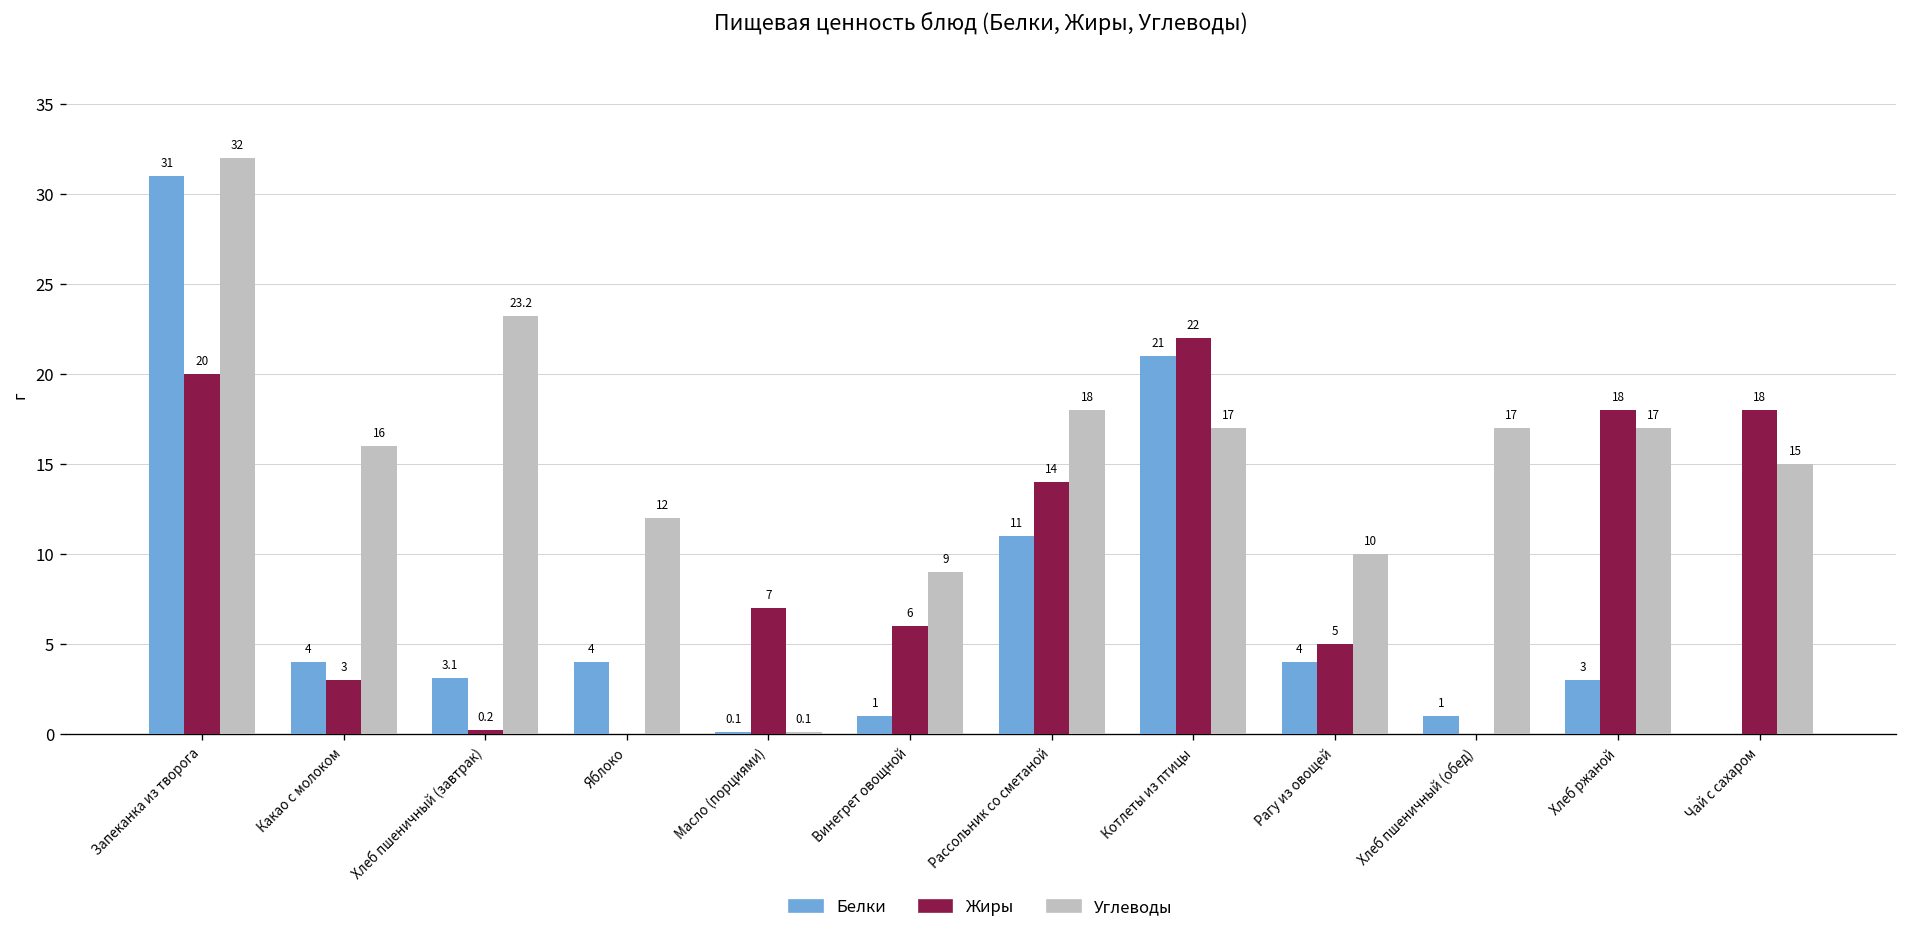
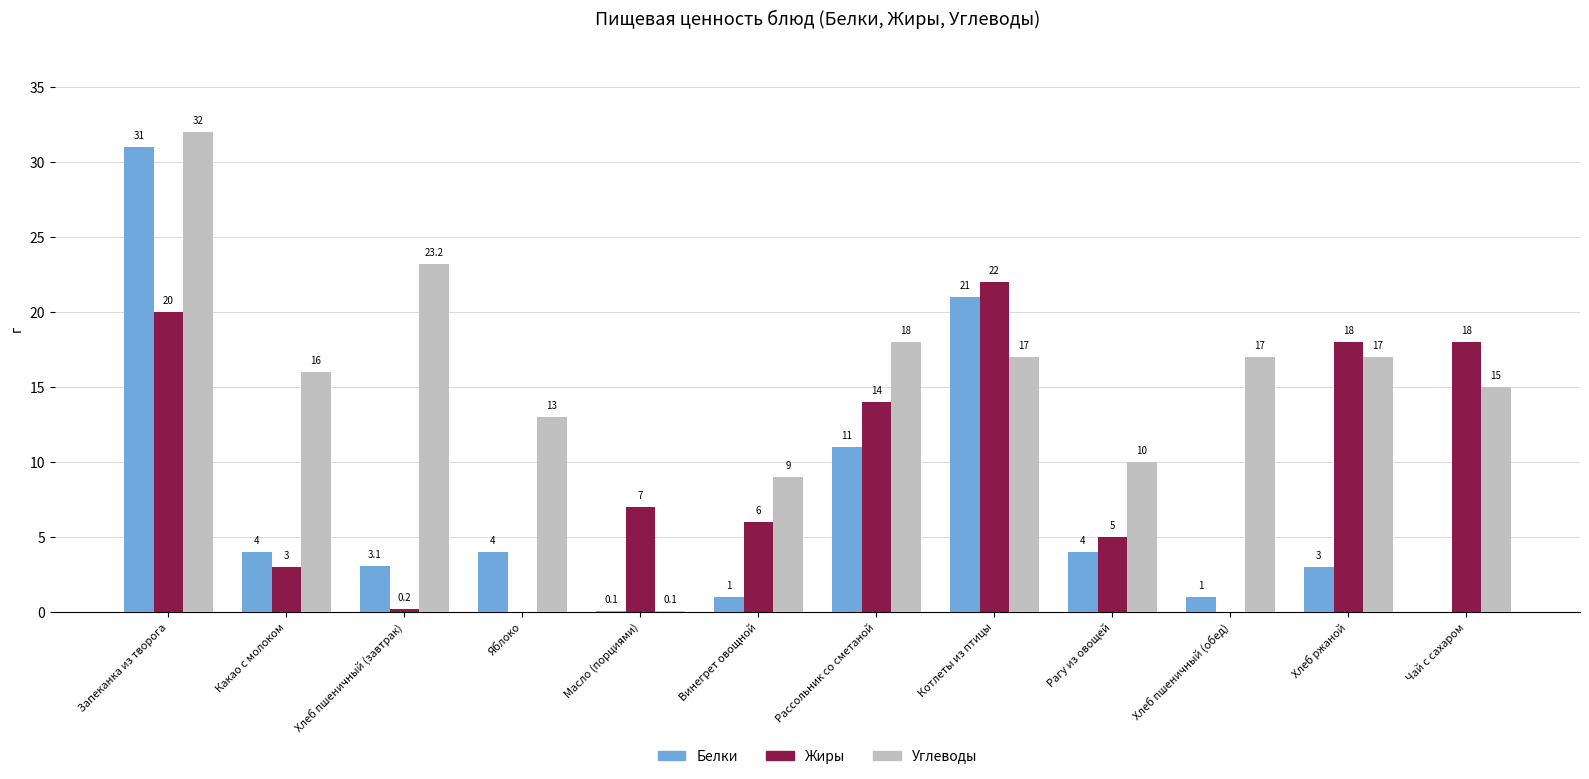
  {
    "Белки": {
      "Запеканка из творога": 31,
      "Какао с молоком": 4,
      "Хлеб пшеничный (завтрак)": 3.1,
      "Яблоко": 4,
      "Масло (порциями)": 0.1,
      "Винегрет овощной": 1,
      "Рассольник со сметаной": 11,
      "Котлеты из птицы": 21,
      "Рагу из овощей": 4,
      "Хлеб пшеничный (обед)": 1,
      "Хлеб ржаной": 3
    },
    "Жиры": {
      "Запеканка из творога": 20,
      "Какао с молоком": 3,
      "Хлеб пшеничный (завтрак)": 0.2,
      "Масло (порциями)": 7,
      "Винегрет овощной": 6,
      "Рассольник со сметаной": 14,
      "Котлеты из птицы": 22,
      "Рагу из овощей": 5,
      "Хлеб ржаной": 18,
      "Чай с сахаром": 18
    },
    "Углеводы": {
      "Запеканка из творога": 32,
      "Какао с молоком": 16,
      "Хлеб пшеничный (завтрак)": 23.2,
-     "Яблоко": 12,
+     "Яблоко": 13,
      "Масло (порциями)": 0.1,
      "Винегрет овощной": 9,
      "Рассольник со сметаной": 18,
      "Котлеты из птицы": 17,
      "Рагу из овощей": 10,
      "Хлеб пшеничный (обед)": 17,
      "Хлеб ржаной": 17,
      "Чай с сахаром": 15
    }
  }
